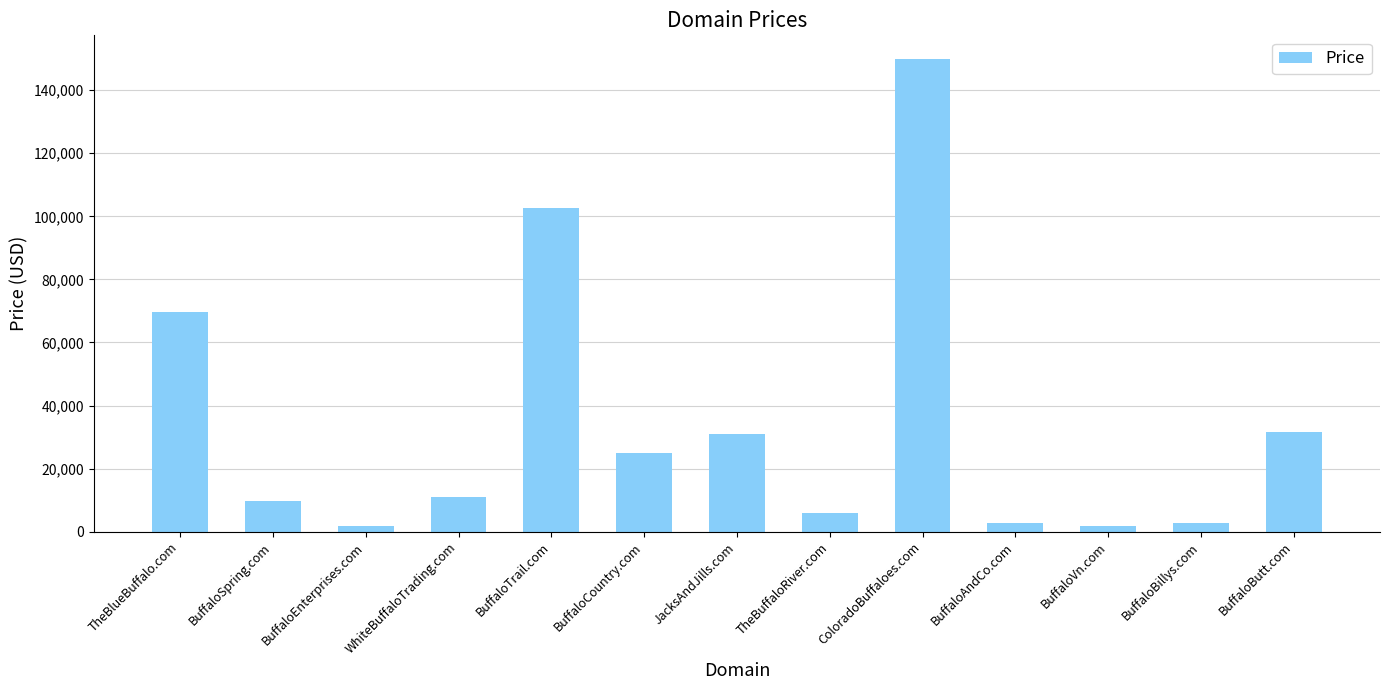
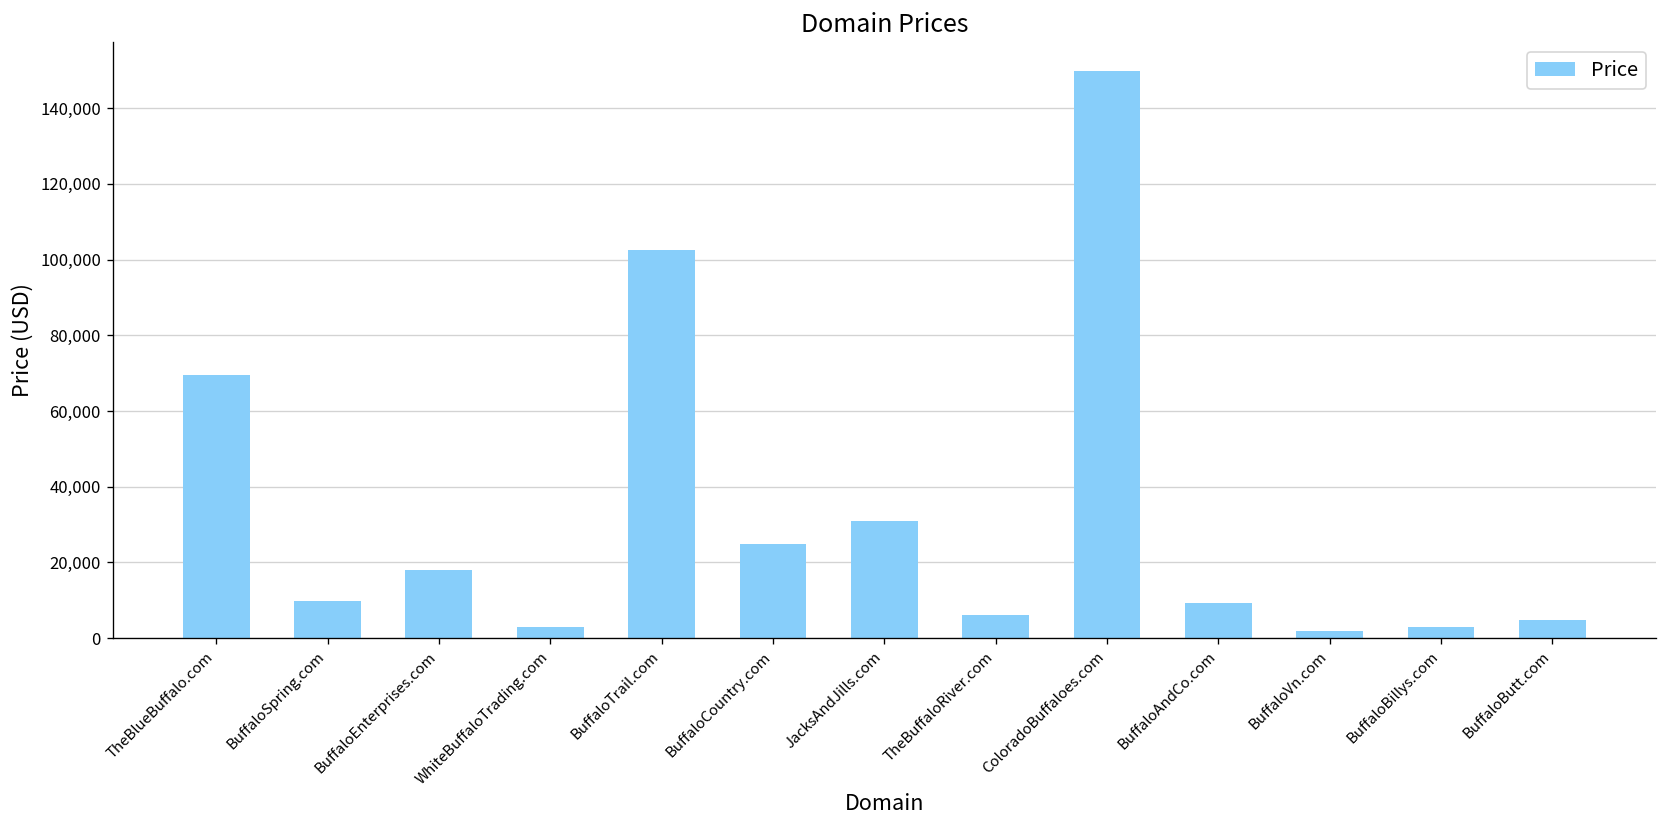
  {
    "TheBlueBuffalo.com": "70,000",
    "BuffaloSpring.com": "10,000",
-   "BuffaloEnterprises.com": "2,000",
-   "WhiteBuffaloTrading.com": "11,000",
+   "BuffaloEnterprises.com": "18,000",
+   "WhiteBuffaloTrading.com": "3,000",
    "BuffaloTrail.com": "103,000",
    "BuffaloCountry.com": "25,000",
    "JacksAndJills.com": "31,000",
    "TheBuffaloRiver.com": "6,000",
    "ColoradoBuffaloes.com": "150,000",
-   "BuffaloAndCo.com": "3,000",
+   "BuffaloAndCo.com": "9,000",
    "BuffaloVn.com": "2,000",
    "BuffaloBillys.com": "3,000",
-   "BuffaloButt.com": "32,000"
+   "BuffaloButt.com": "5,000"
  }
